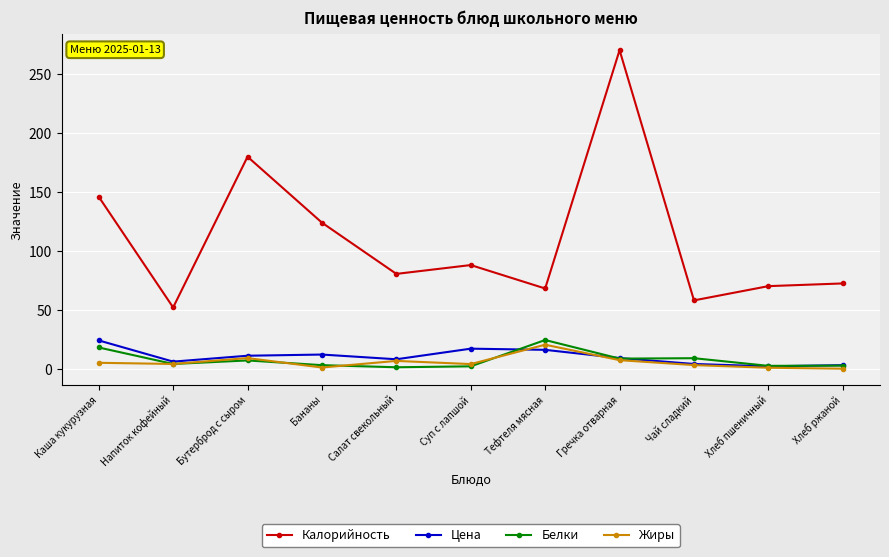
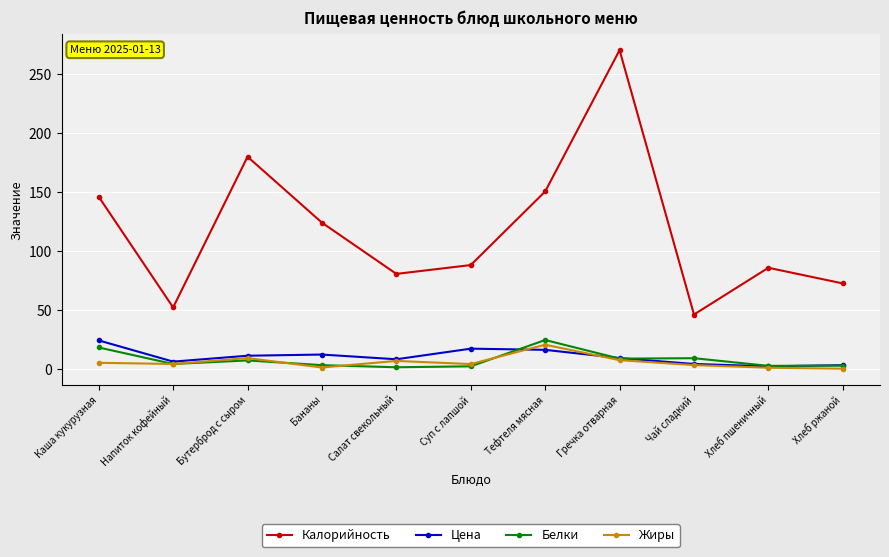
  {
    "Калорийность": {
      "Каша кукурузная": 146,
      "Напиток кофейный": 52,
      "Бутерброд с сыром": 180,
      "Бананы": 124,
      "Салат свекольный": 81,
      "Суп с лапшой": 88,
-     "Тефтеля мясная": 68,
+     "Тефтеля мясная": 151,
      "Гречка отварная": 271,
-     "Чай сладкий": 58,
-     "Хлеб пшеничный": 70,
+     "Чай сладкий": 46,
+     "Хлеб пшеничный": 86,
      "Хлеб ржаной": 72
    },
    "Цена": {
      "Каша кукурузная": 24,
      "Бананы": 12,
      "Суп с лапшой": 17,
      "Тефтеля мясная": 16
    },
    "Белки": {
      "Каша кукурузная": 18,
      "Салат свекольный": 1,
      "Тефтеля мясная": 24,
      "Чай сладкий": 9
    },
    "Жиры": {
      "Каша кукурузная": 5,
      "Тефтеля мясная": 20,
      "Хлеб ржаной": 0
    }
  }
